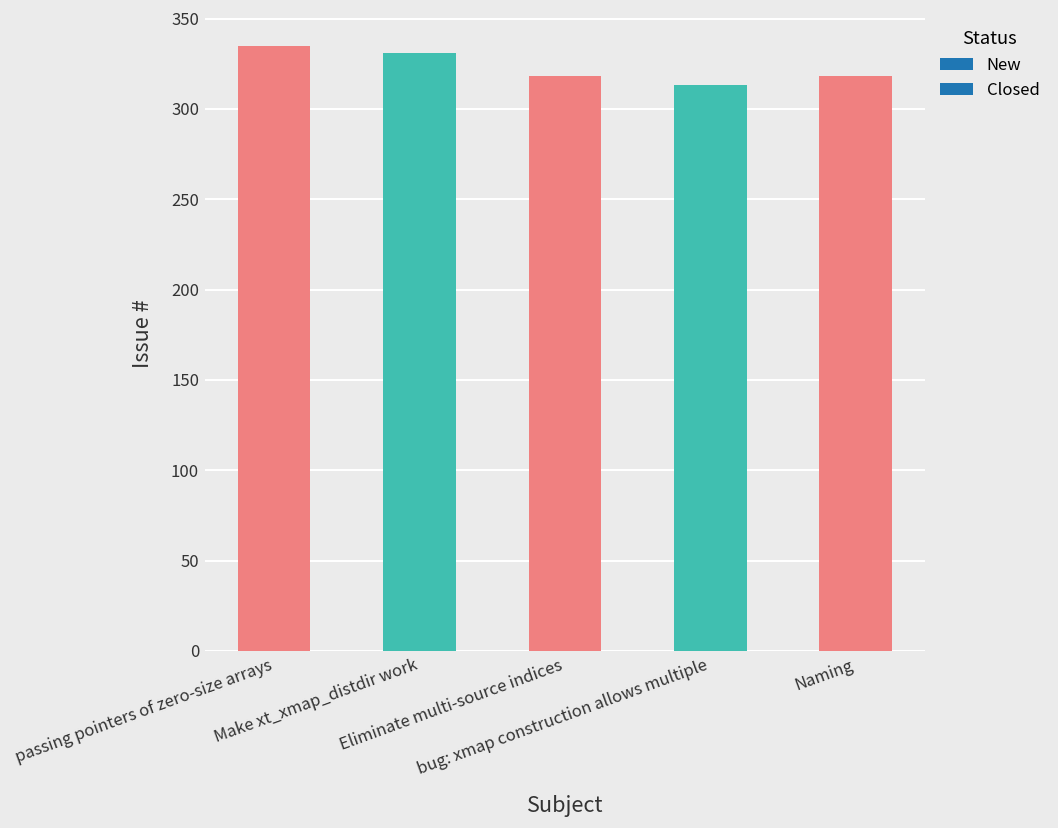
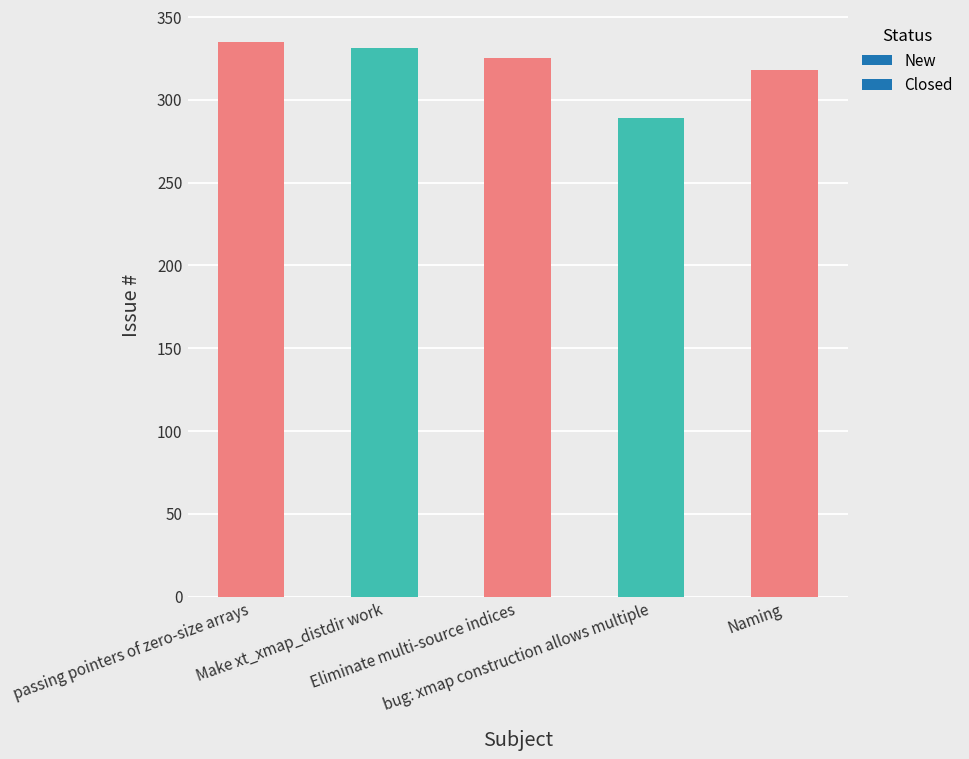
  {
    "passing pointers of zero-size arrays": 335,
    "Make xt_xmap_distdir work": 331,
-   "Eliminate multi-source indices": 318,
-   "bug: xmap construction allows multiple": 313,
+   "Eliminate multi-source indices": 325,
+   "bug: xmap construction allows multiple": 289,
    "Naming": 318
  }
